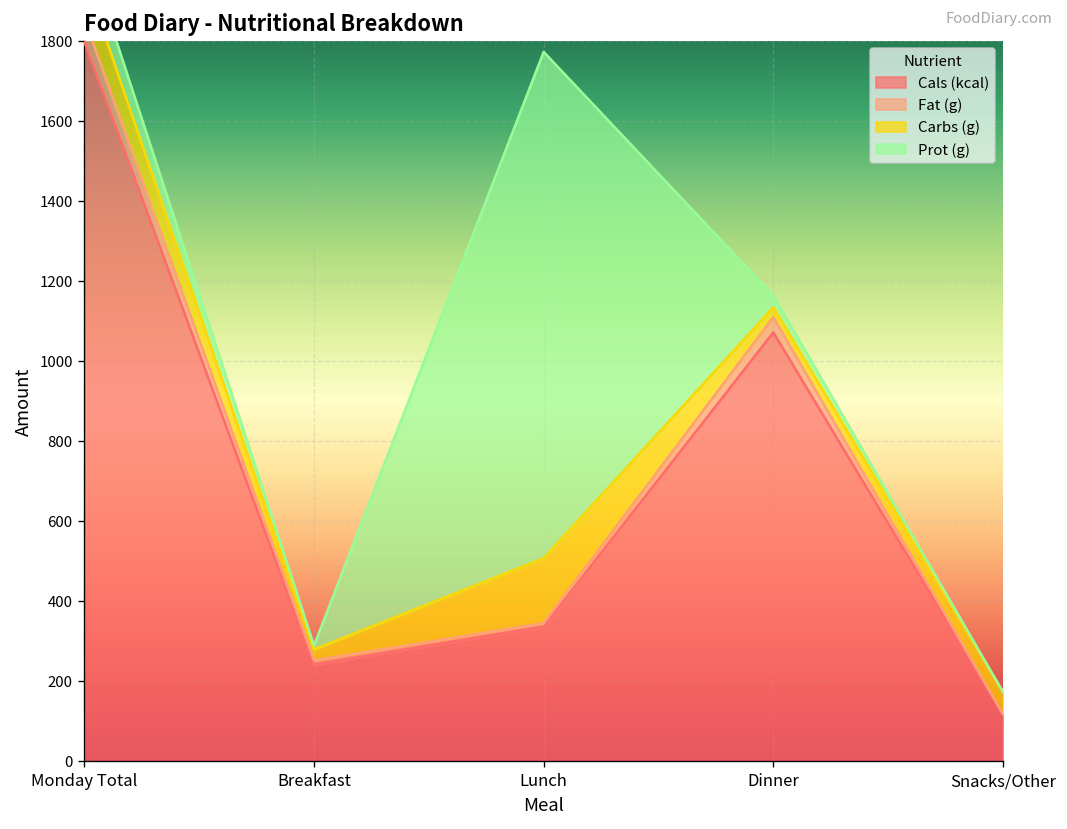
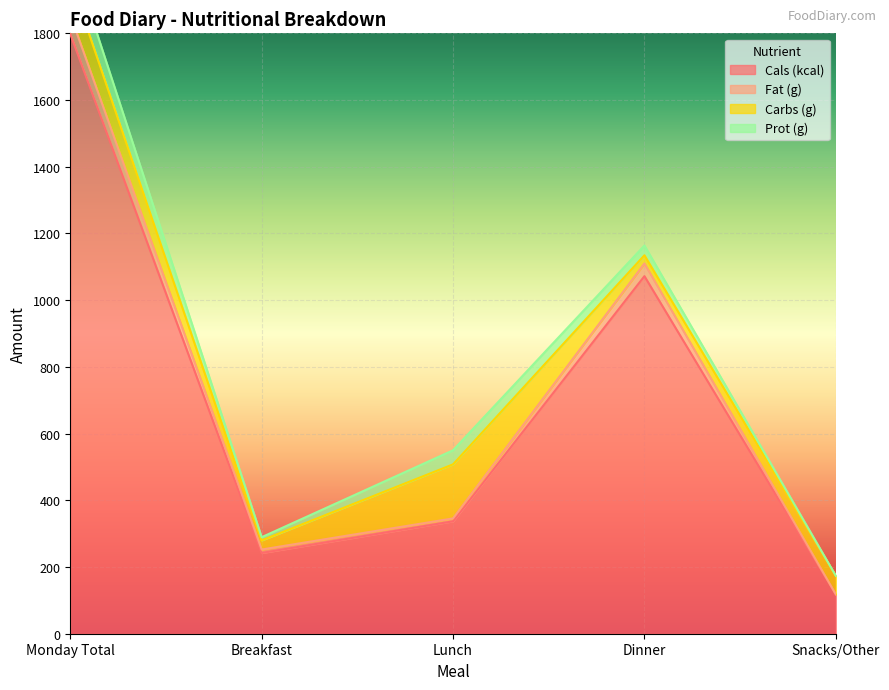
  {
    "Carbs (g)": {
      "Breakfast": 30,
      "Lunch": 160,
      "Dinner": 20
    },
    "Prot (g)": {
      "Breakfast": 10,
-     "Lunch": 1270,
+     "Lunch": 40,
      "Dinner": 30
    }
  }
